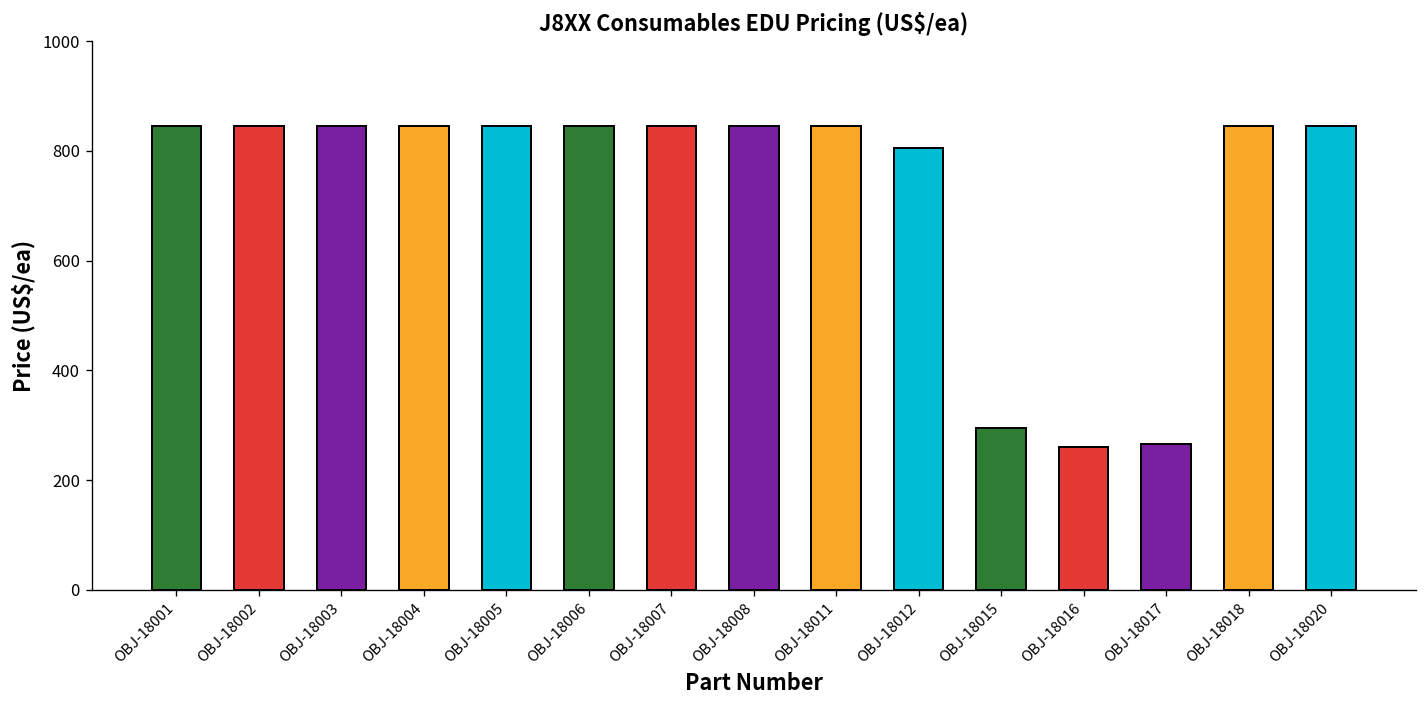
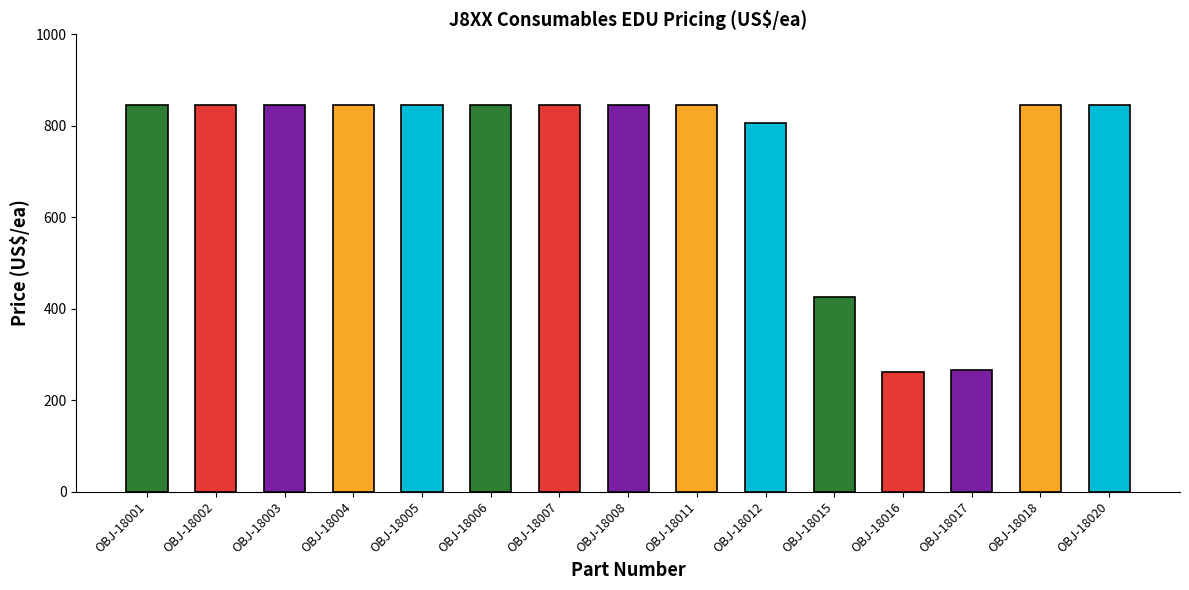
  {
    "OBJ-18001": 850,
    "OBJ-18002": 850,
    "OBJ-18003": 850,
    "OBJ-18004": 850,
    "OBJ-18005": 850,
    "OBJ-18006": 850,
    "OBJ-18007": 850,
    "OBJ-18008": 850,
    "OBJ-18011": 850,
    "OBJ-18012": 810,
-   "OBJ-18015": 290,
+   "OBJ-18015": 420,
    "OBJ-18016": 260,
    "OBJ-18017": 270,
    "OBJ-18018": 850,
    "OBJ-18020": 850
  }
